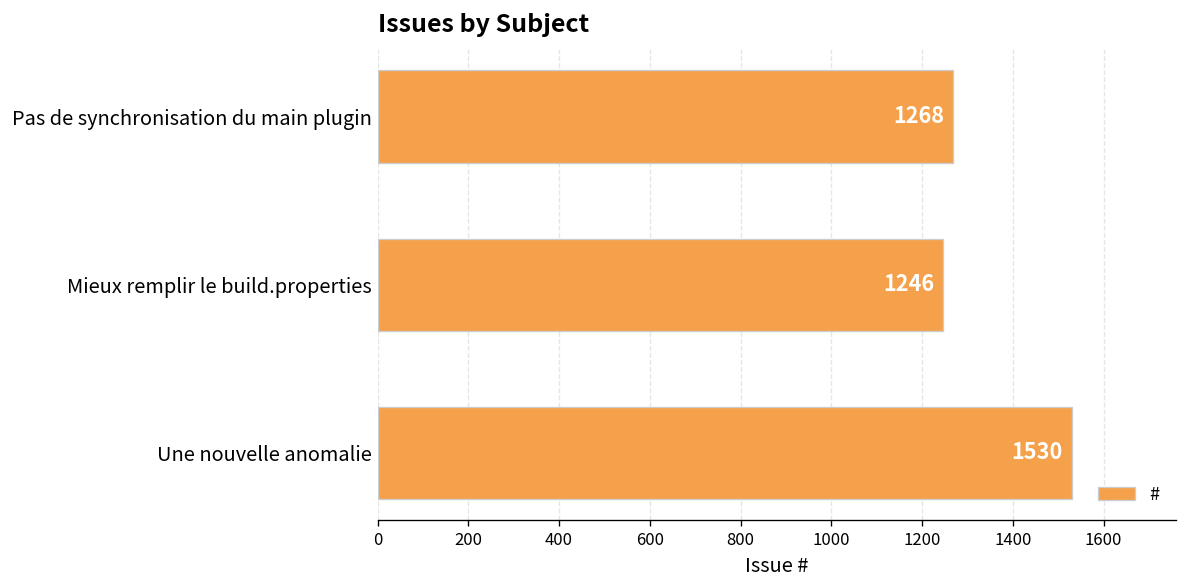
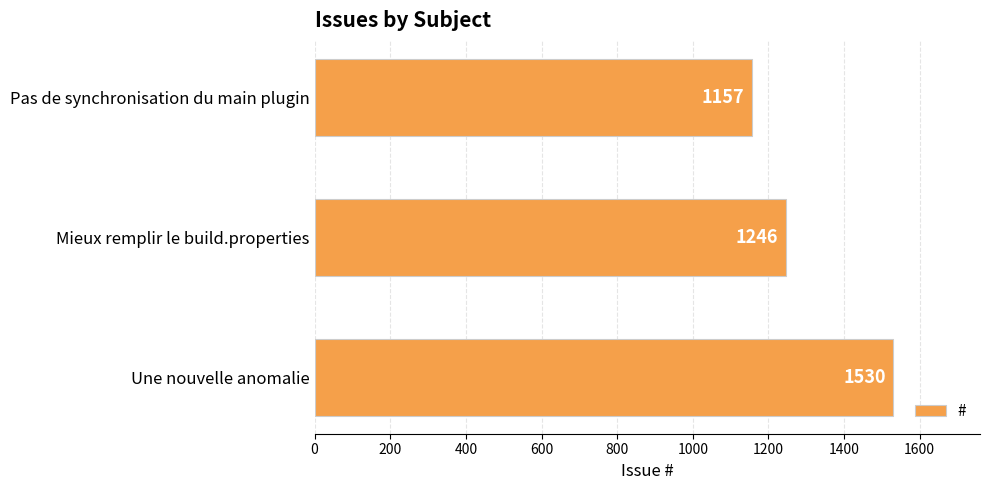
  {
-   "Pas de synchronisation du main plugin": 1268,
+   "Pas de synchronisation du main plugin": 1157,
    "Mieux remplir le build.properties": 1246,
    "Une nouvelle anomalie": 1530
  }
